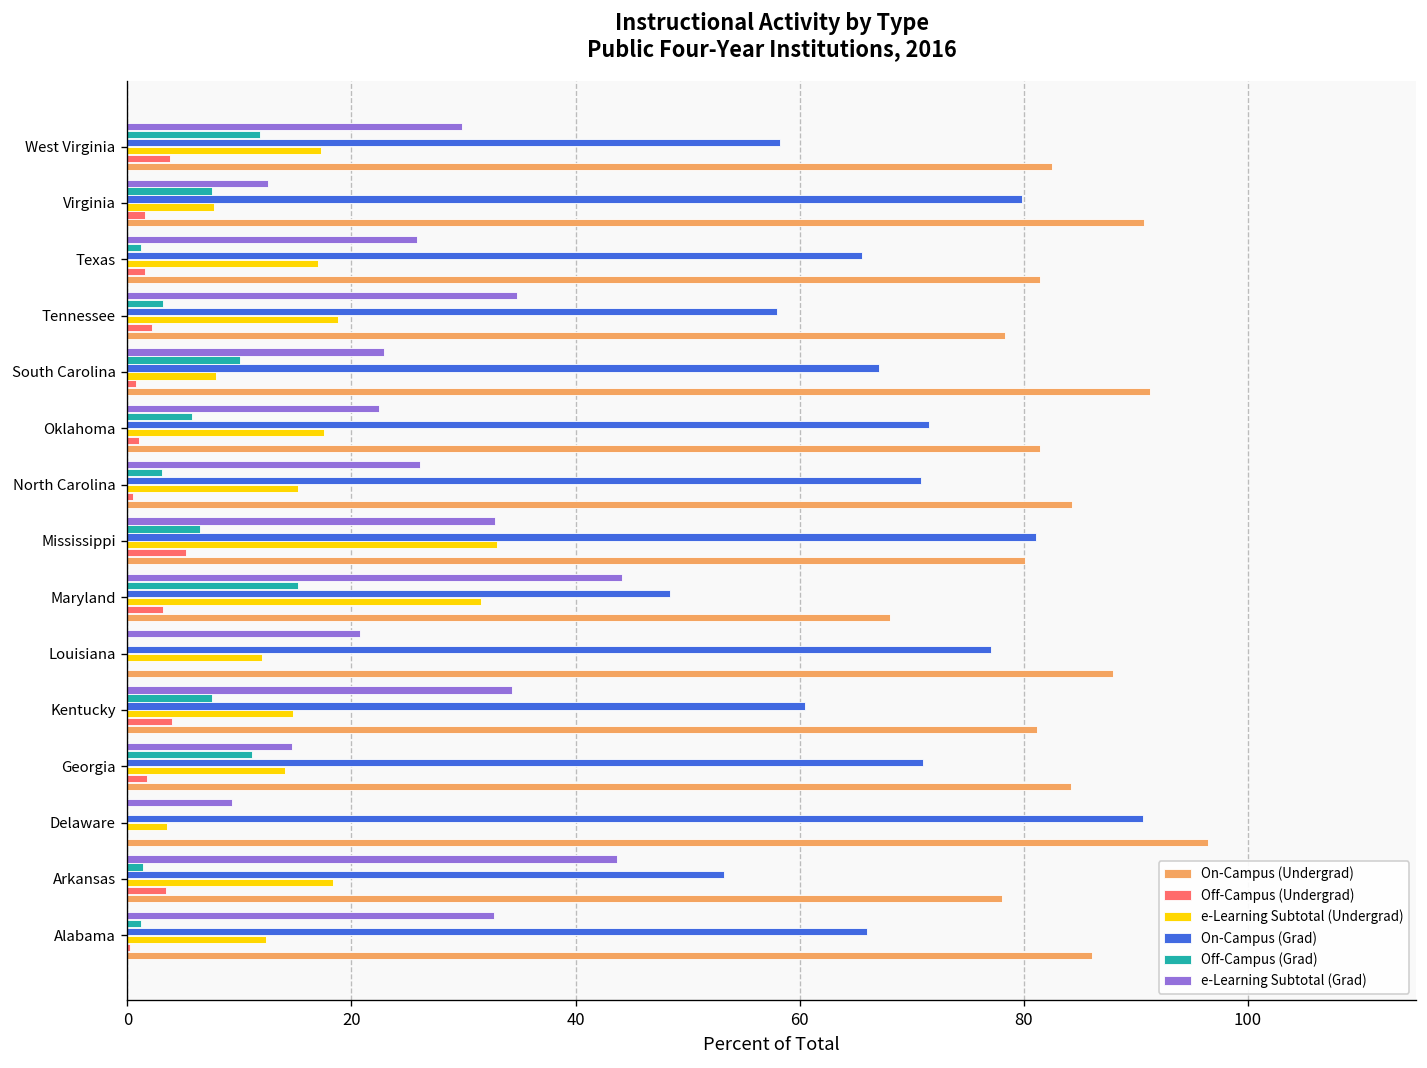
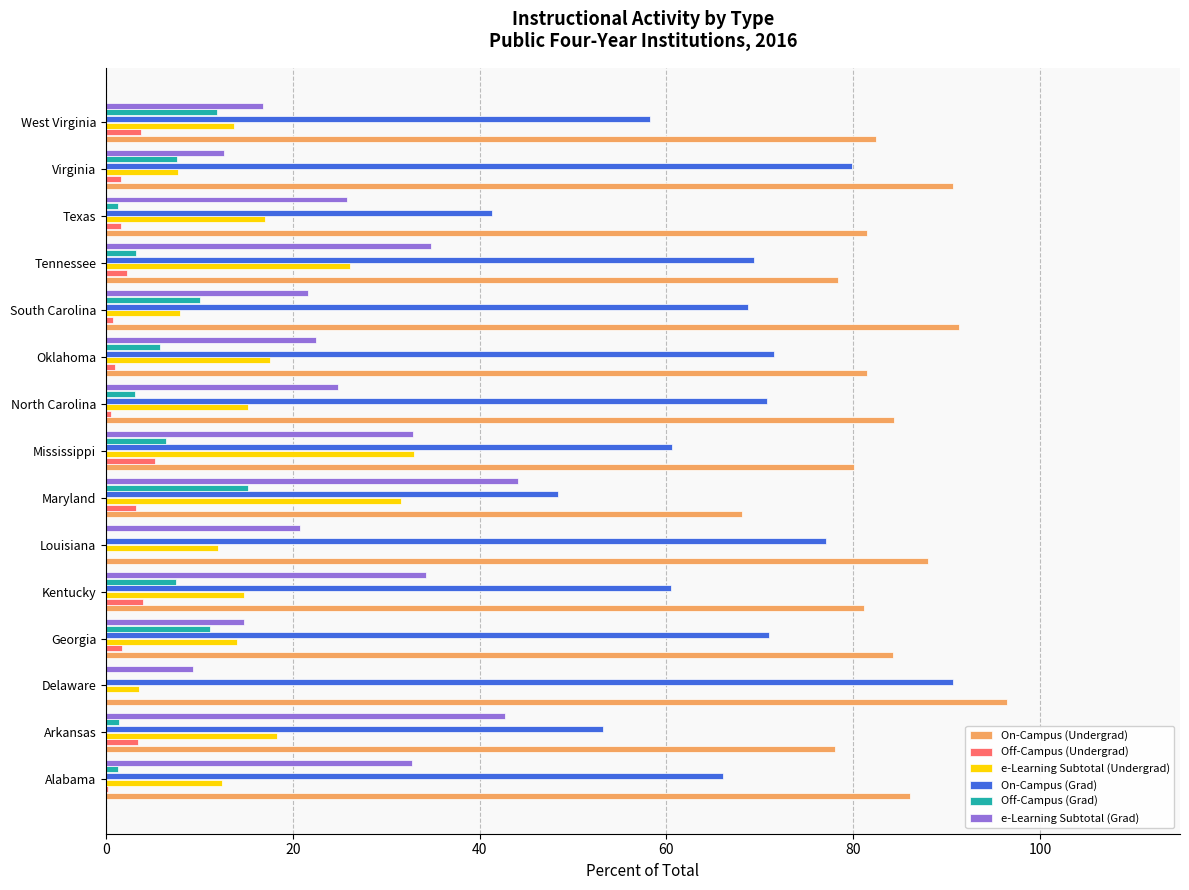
  {
    "e-Learning Subtotal (Undergrad)": {
-     "West Virginia": 17,
+     "West Virginia": 14,
      "Virginia": 8,
      "Texas": 17,
-     "Tennessee": 19,
+     "Tennessee": 26,
      "South Carolina": 8,
      "Oklahoma": 18,
      "North Carolina": 15,
      "Mississippi": 33,
      "Maryland": 32,
      "Louisiana": 12,
      "Kentucky": 15,
      "Georgia": 14,
      "Delaware": 4,
      "Arkansas": 18,
      "Alabama": 12
    },
    "On-Campus (Grad)": {
      "West Virginia": 58,
      "Virginia": 80,
-     "Texas": 66,
-     "Tennessee": 58,
-     "South Carolina": 67,
+     "Texas": 41,
+     "Tennessee": 69,
+     "South Carolina": 69,
      "Oklahoma": 72,
      "North Carolina": 71,
-     "Mississippi": 81,
+     "Mississippi": 61,
      "Maryland": 48,
      "Louisiana": 77,
      "Kentucky": 60,
      "Georgia": 71,
      "Delaware": 91,
      "Arkansas": 53,
      "Alabama": 66
    },
    "Off-Campus (Grad)": {
      "West Virginia": 12,
      "Virginia": 8,
      "Texas": 1,
      "Tennessee": 3,
      "South Carolina": 10,
      "Oklahoma": 6,
      "North Carolina": 3,
      "Mississippi": 6,
      "Maryland": 15,
      "Louisiana": 0,
      "Kentucky": 8,
      "Georgia": 11,
      "Delaware": 0,
      "Arkansas": 1,
      "Alabama": 1
    },
    "e-Learning Subtotal (Grad)": {
-     "West Virginia": 30,
+     "West Virginia": 17,
      "Virginia": 13,
      "Texas": 26,
      "Tennessee": 35,
-     "South Carolina": 23,
+     "South Carolina": 22,
      "Oklahoma": 22,
-     "North Carolina": 26,
+     "North Carolina": 25,
      "Mississippi": 33,
      "Maryland": 44,
      "Louisiana": 21,
      "Kentucky": 34,
      "Georgia": 15,
      "Delaware": 9,
-     "Arkansas": 44,
+     "Arkansas": 43,
      "Alabama": 33
    }
  }
